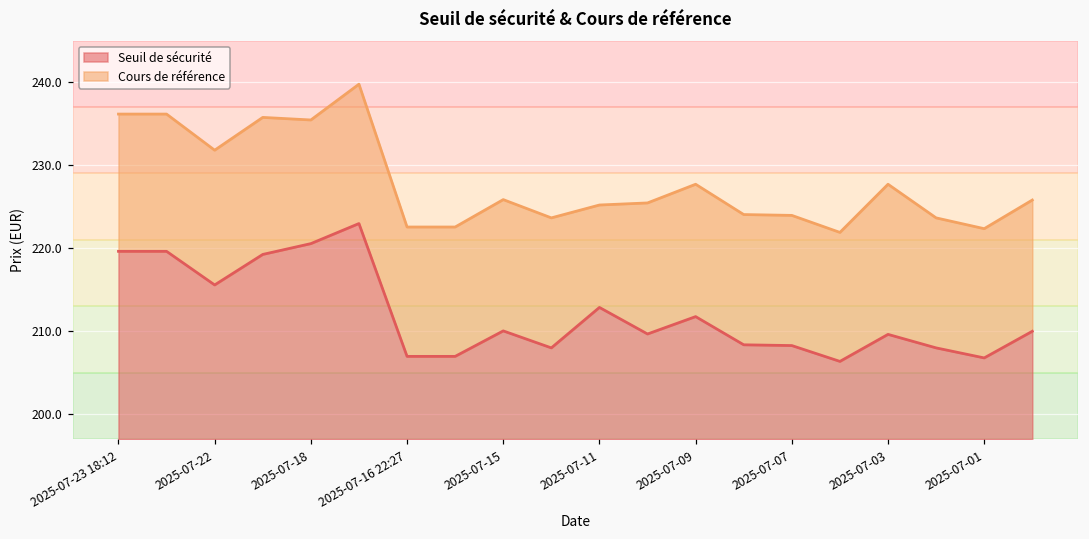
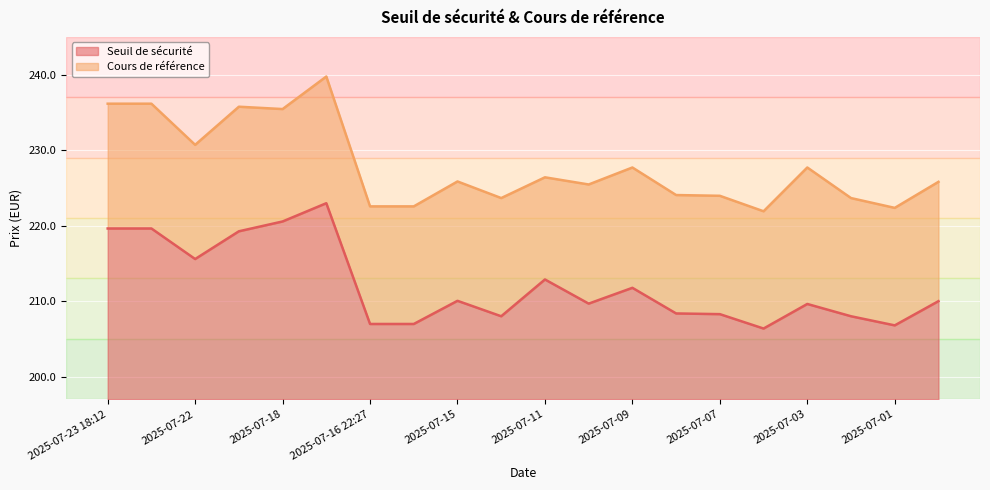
  {
    "Seuil de sécurité": {
      "2025-07-23 18:12": 220,
      "2025-07-22": 216,
      "2025-07-18": 221,
      "2025-07-16 22:27": 207,
      "2025-07-15": 210,
      "2025-07-11": 213,
      "2025-07-09": 212,
      "2025-07-07": 208,
      "2025-07-03": 210,
      "2025-07-01": 207
    },
    "Cours de référence": {
      "2025-07-23 18:12": 236,
-     "2025-07-22": 232,
+     "2025-07-22": 231,
      "2025-07-18": 235,
      "2025-07-16 22:27": 223,
      "2025-07-15": 226,
-     "2025-07-11": 225,
+     "2025-07-11": 226,
      "2025-07-09": 228,
      "2025-07-07": 224,
      "2025-07-03": 228,
      "2025-07-01": 222
    }
  }
